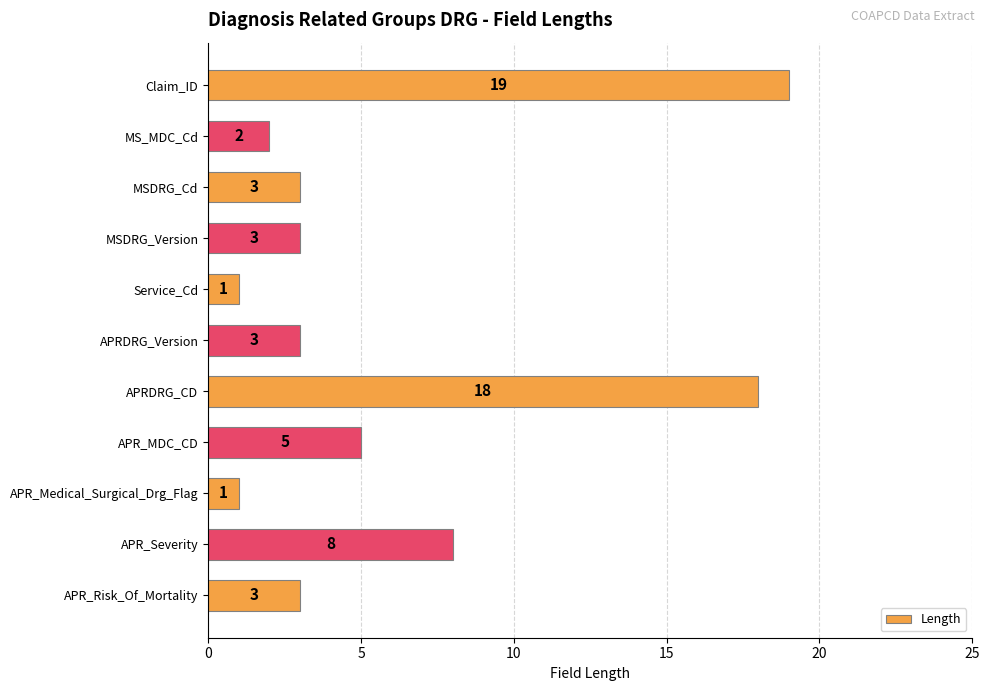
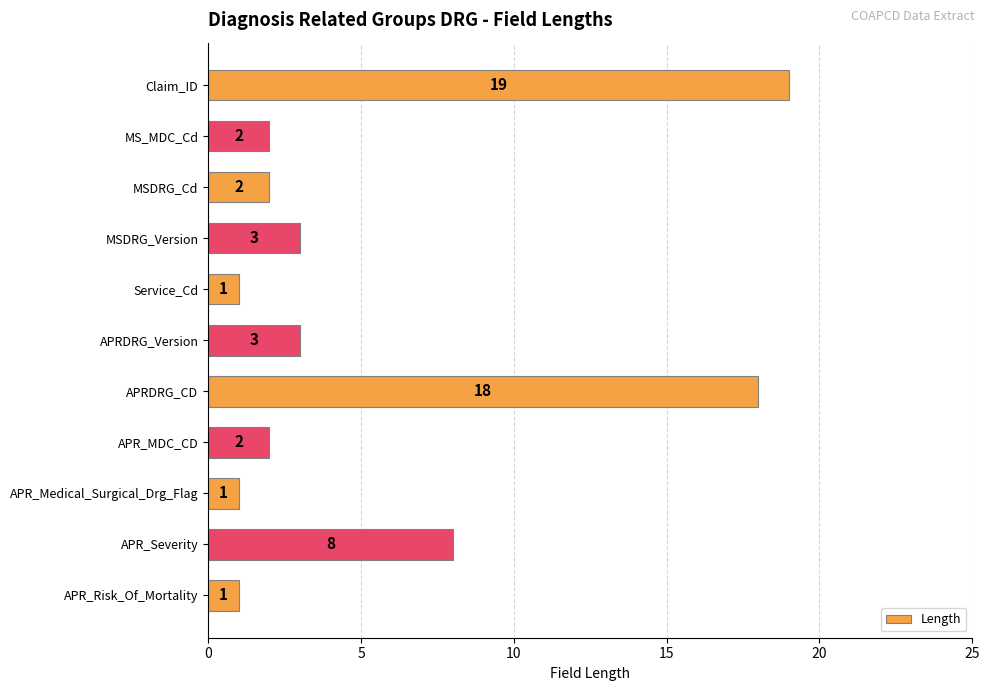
  {
    "Claim_ID": 19,
    "MS_MDC_Cd": 2,
-   "MSDRG_Cd": 3,
+   "MSDRG_Cd": 2,
    "MSDRG_Version": 3,
    "Service_Cd": 1,
    "APRDRG_Version": 3,
    "APRDRG_CD": 18,
-   "APR_MDC_CD": 5,
+   "APR_MDC_CD": 2,
    "APR_Medical_Surgical_Drg_Flag": 1,
    "APR_Severity": 8,
-   "APR_Risk_Of_Mortality": 3
+   "APR_Risk_Of_Mortality": 1
  }
